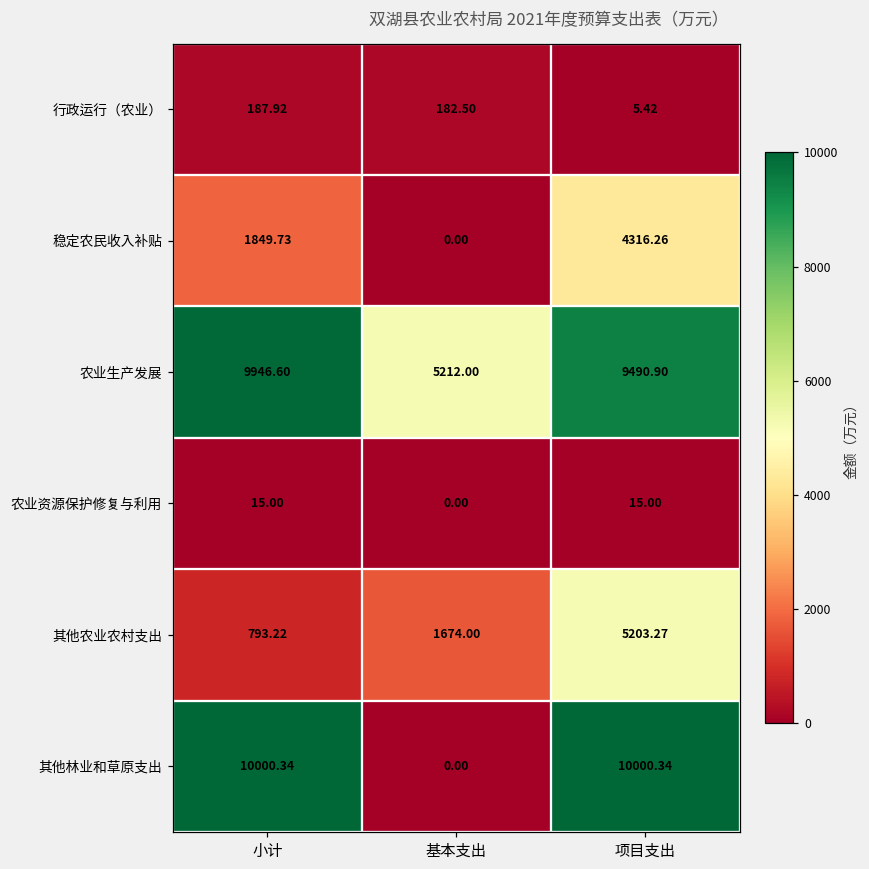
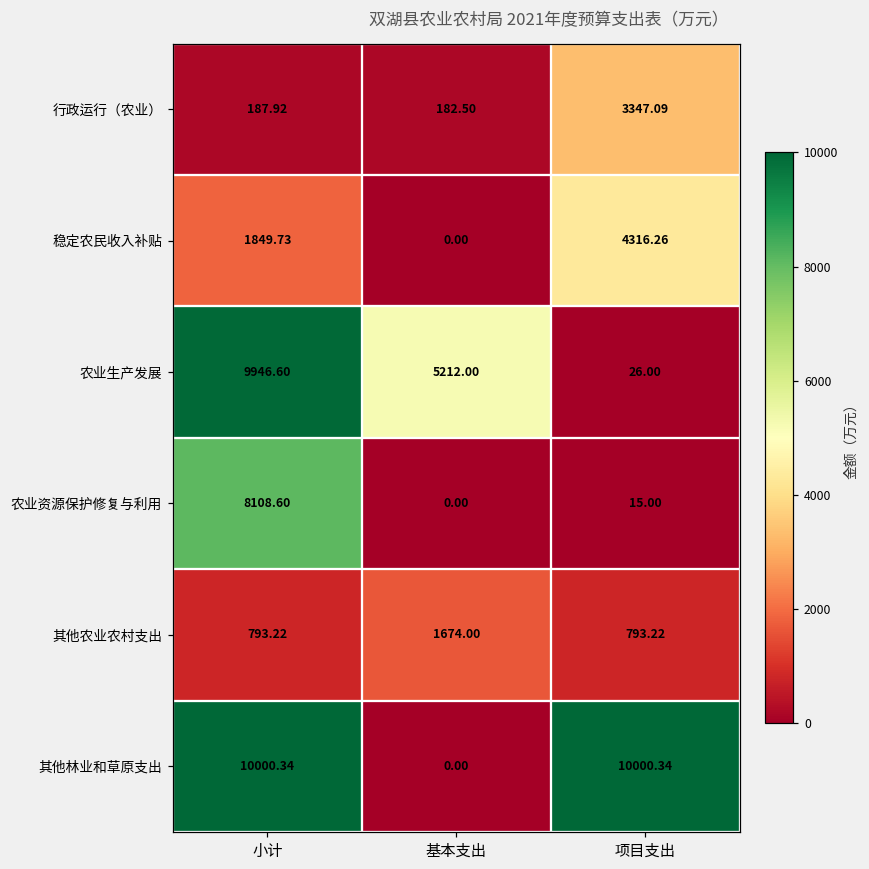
  {
    "行政运行（农业）": {
      "小计": 187.92,
      "基本支出": 182.50,
-     "项目支出": 5.42
+     "项目支出": 3347.09
    },
    "稳定农民收入补贴": {
      "小计": 1849.73,
      "基本支出": 0.00,
      "项目支出": 4316.26
    },
    "农业生产发展": {
      "小计": 9946.60,
      "基本支出": 5212.00,
-     "项目支出": 9490.90
+     "项目支出": 26.00
    },
    "农业资源保护修复与利用": {
-     "小计": 15.00,
+     "小计": 8108.60,
      "基本支出": 0.00,
      "项目支出": 15.00
    },
    "其他农业农村支出": {
      "小计": 793.22,
      "基本支出": 1674.00,
-     "项目支出": 5203.27
+     "项目支出": 793.22
    },
    "其他林业和草原支出": {
      "小计": 10000.34,
      "基本支出": 0.00,
      "项目支出": 10000.34
    }
  }
